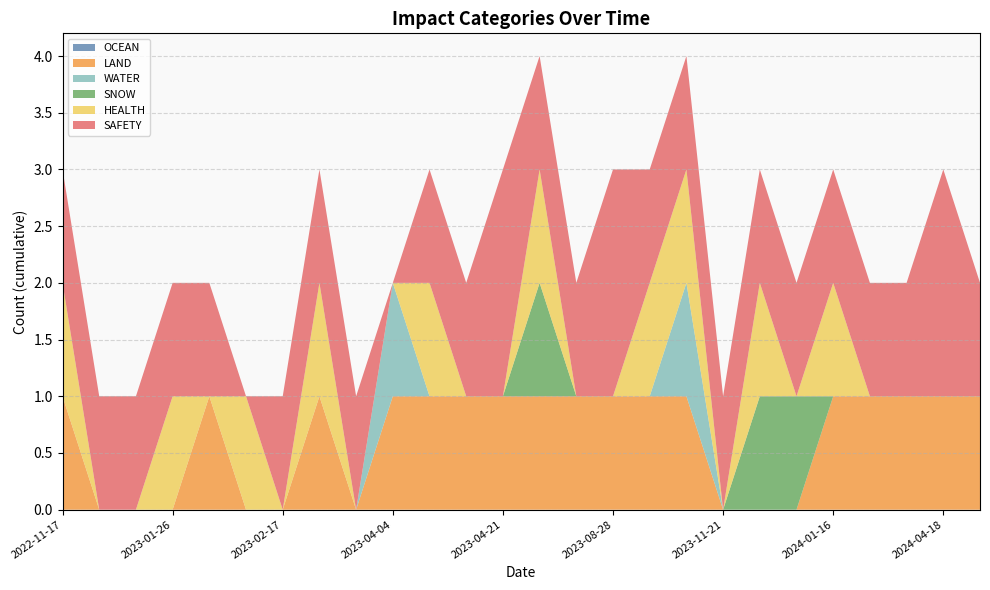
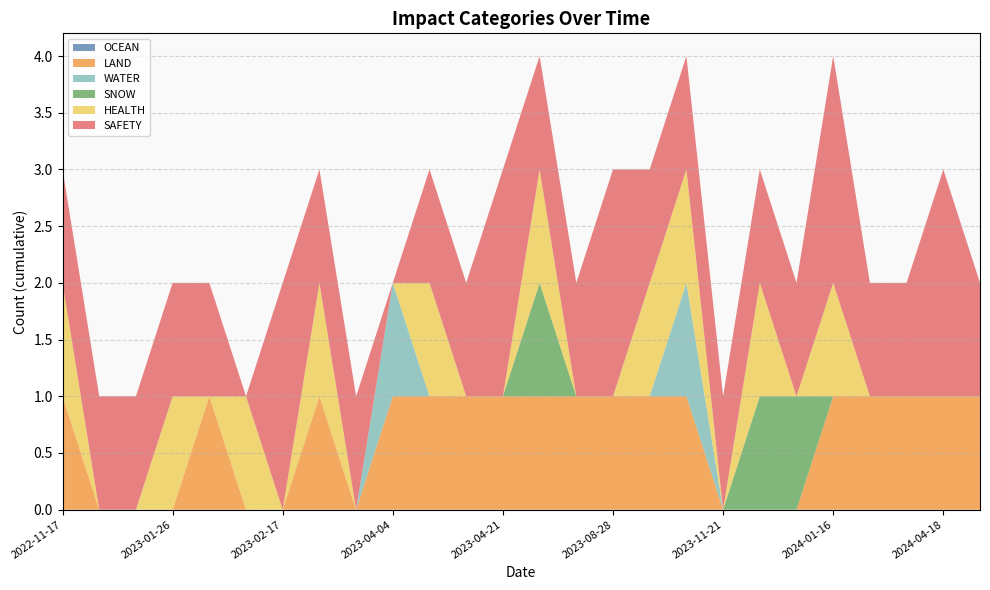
  {
    "OCEAN": {
      "2022-11-17": 0,
      "2023-04-04": 0,
      "2023-04-21": 0,
      "2023-08-28": 0,
      "2024-01-16": 0,
      "2024-04-18": 0
    },
    "LAND": {
      "2023-04-04": 1
    },
    "HEALTH": {
      "2022-11-17": 1,
      "2023-01-26": 1,
      "2024-01-16": 1
    },
    "SAFETY": {
      "2022-11-17": 1,
      "2023-01-26": 1,
-     "2023-02-17": 1,
+     "2023-02-17": 2,
      "2023-04-21": 2,
      "2023-08-28": 2,
      "2023-11-21": 1,
-     "2024-01-16": 1,
+     "2024-01-16": 2,
      "2024-04-18": 2
    }
  }
